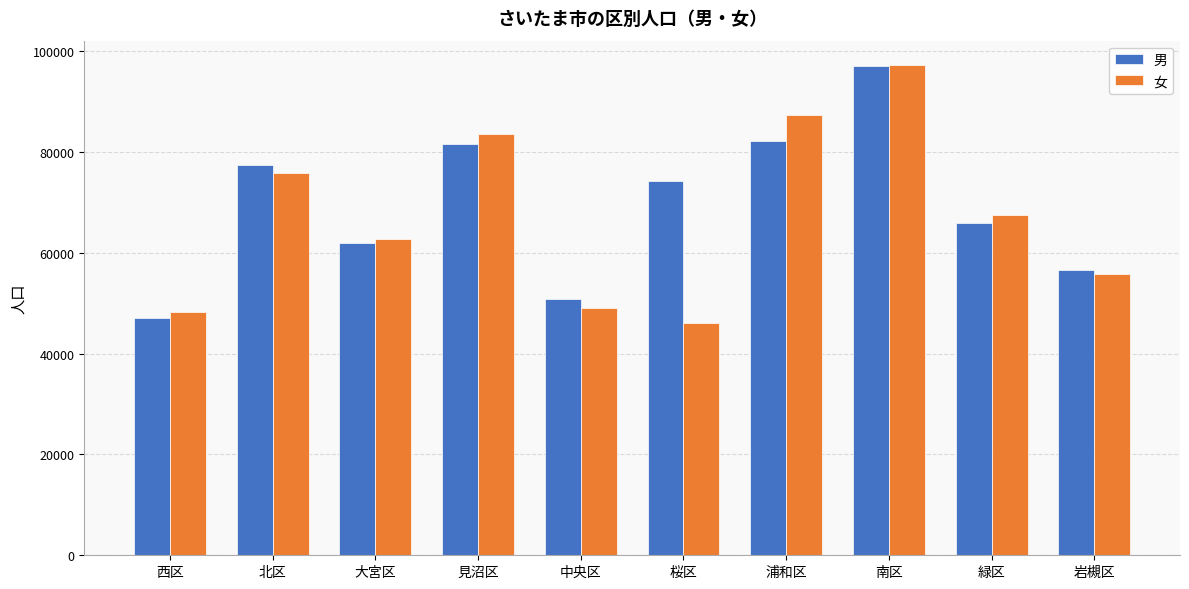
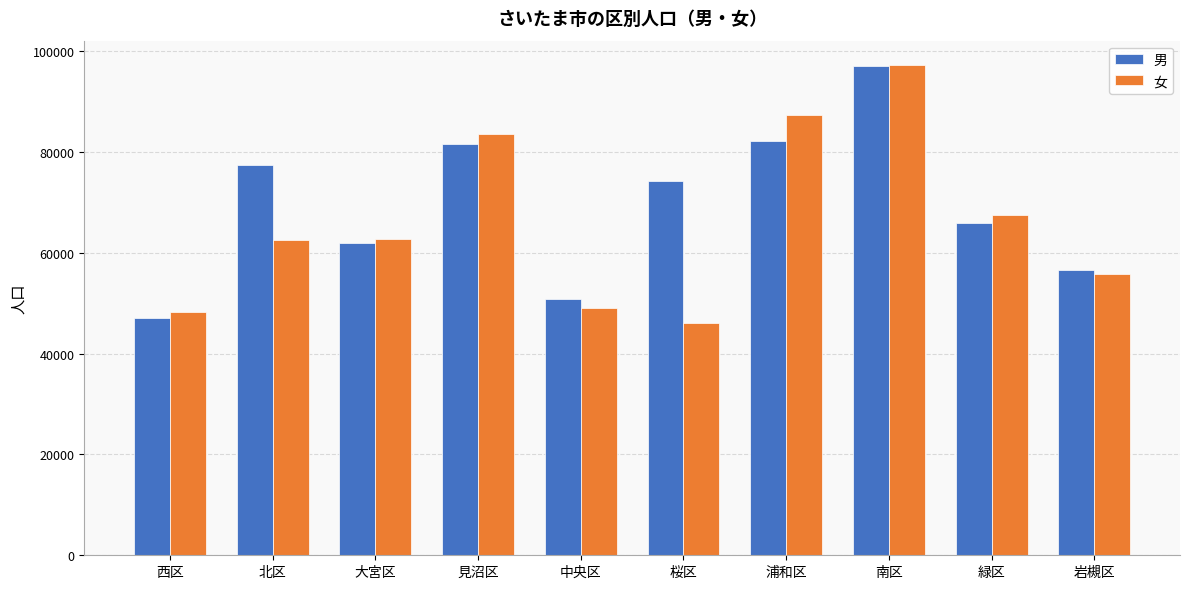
  {
    "男": {
      "西区": 47000,
      "北区": 77000,
      "大宮区": 62000,
      "見沼区": 82000,
      "中央区": 51000,
      "桜区": 74000,
      "浦和区": 82000,
      "南区": 97000,
      "緑区": 66000,
      "岩槻区": 57000
    },
    "女": {
      "西区": 48000,
-     "北区": 76000,
+     "北区": 62000,
      "大宮区": 63000,
      "見沼区": 84000,
      "中央区": 49000,
      "桜区": 46000,
      "浦和区": 87000,
      "南区": 97000,
      "緑区": 68000,
      "岩槻区": 56000
    }
  }
